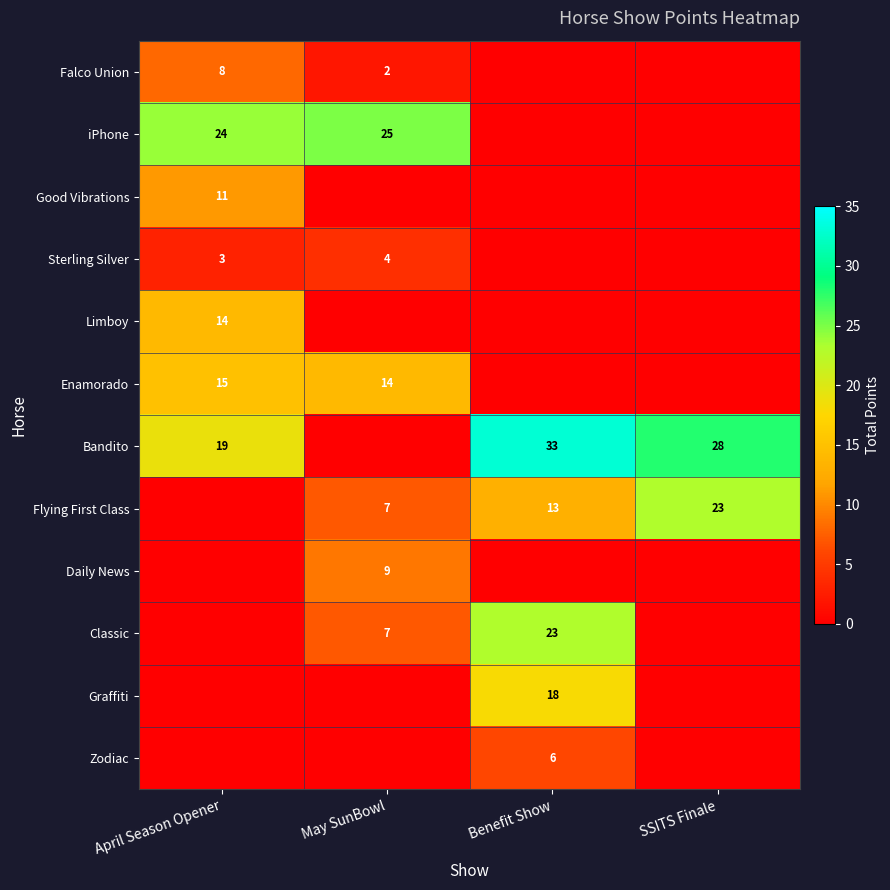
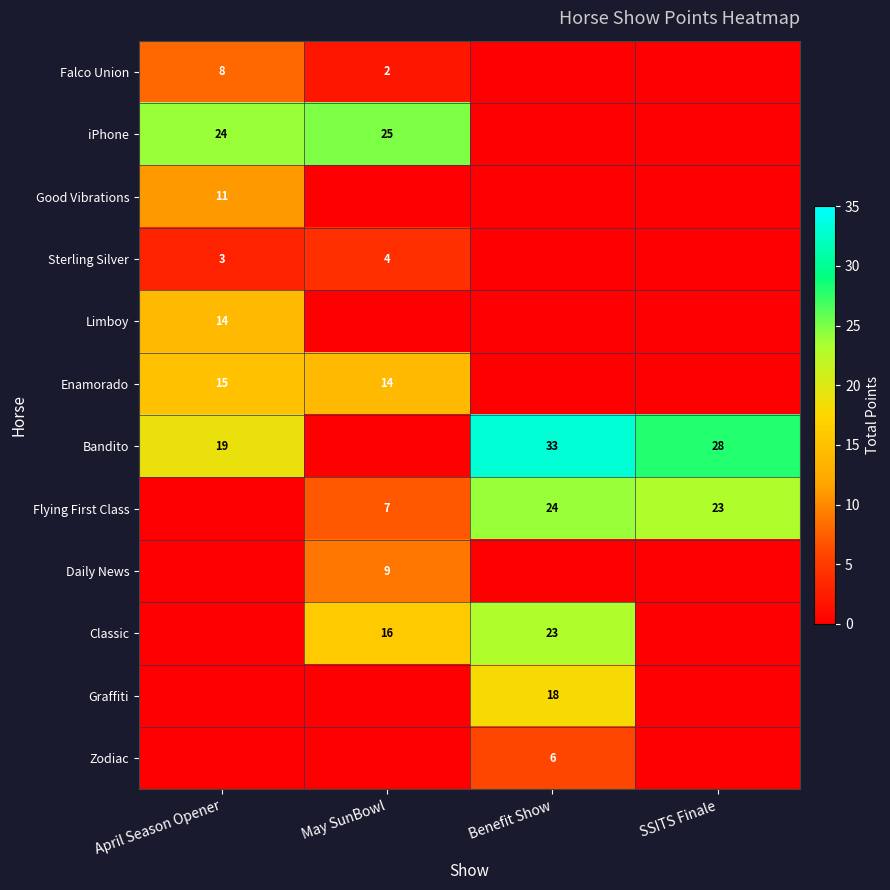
  {
    "Falco Union": {
      "April Season Opener": 8,
      "May SunBowl": 2
    },
    "iPhone": {
      "April Season Opener": 24,
      "May SunBowl": 25
    },
    "Good Vibrations": {
      "April Season Opener": 11
    },
    "Sterling Silver": {
      "April Season Opener": 3,
      "May SunBowl": 4
    },
    "Limboy": {
      "April Season Opener": 14
    },
    "Enamorado": {
      "April Season Opener": 15,
      "May SunBowl": 14
    },
    "Bandito": {
      "April Season Opener": 19,
      "Benefit Show": 33,
      "SSITS Finale": 28
    },
    "Flying First Class": {
      "May SunBowl": 7,
-     "Benefit Show": 13,
+     "Benefit Show": 24,
      "SSITS Finale": 23
    },
    "Daily News": {
      "May SunBowl": 9
    },
    "Classic": {
-     "May SunBowl": 7,
+     "May SunBowl": 16,
      "Benefit Show": 23
    },
    "Graffiti": {
      "Benefit Show": 18
    },
    "Zodiac": {
      "Benefit Show": 6
    }
  }
